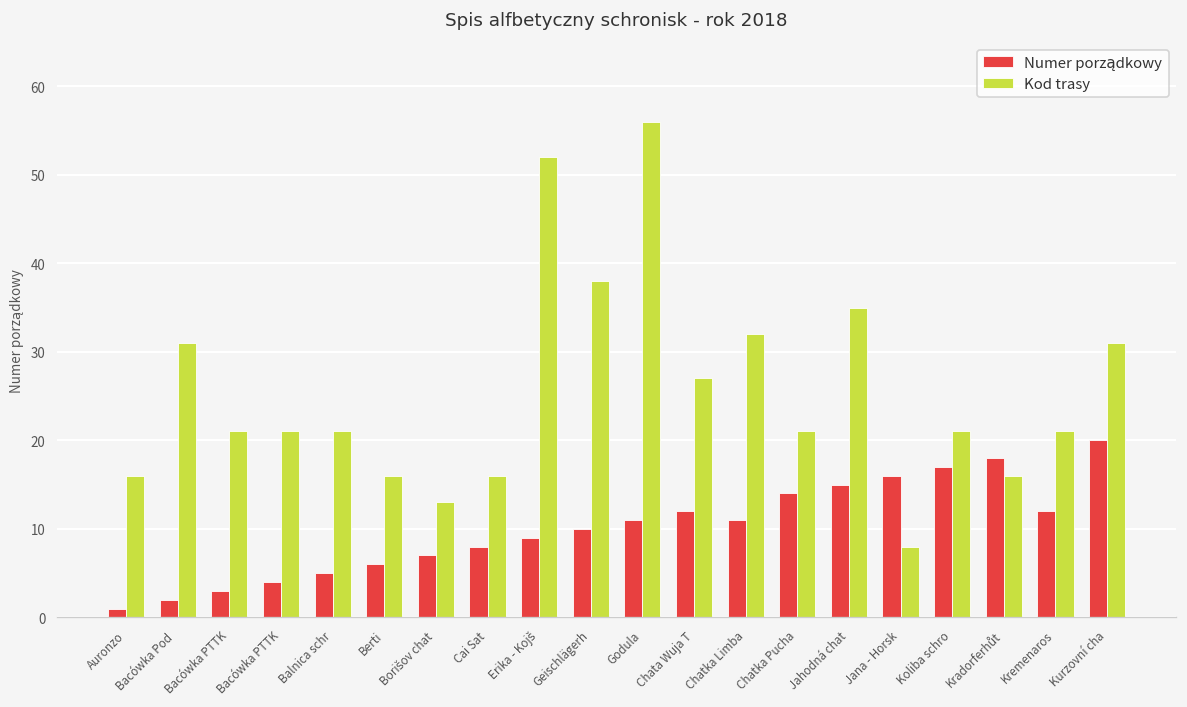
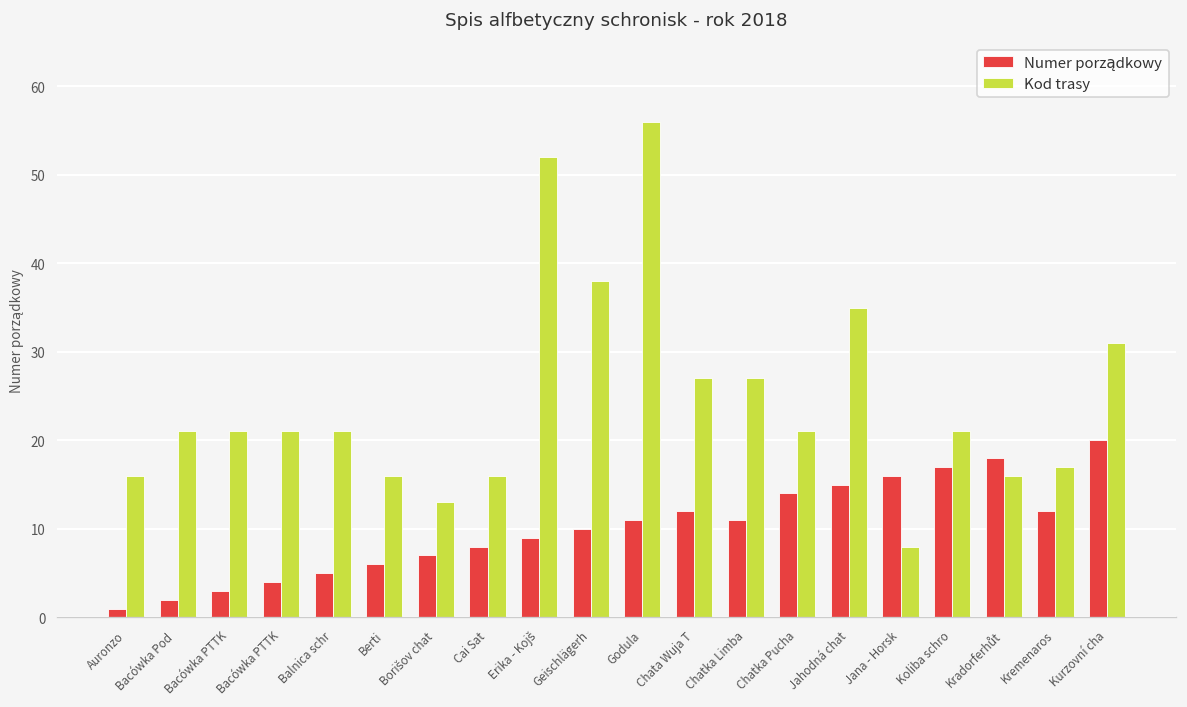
  {
    "Numer porządkowy": {
      "Auronzo": 1,
      "Bacówka Pod": 2,
      "Balnica schr": 5,
      "Berti": 6,
      "Borišov chat": 7,
      "Cai Sat": 8,
      "Erika - Kojš": 9,
      "Geischlägerh": 10,
      "Godula": 11,
      "Chata Wuja T": 12,
      "Chatka Limba": 11,
      "Chatka Pucha": 14,
      "Jahodná chat": 15,
      "Jana - Horsk": 16,
      "Koliba schro": 17,
      "Kradorferhůt": 18,
      "Kremenaros": 12,
      "Kurzovní cha": 20
    },
    "Kod trasy": {
      "Auronzo": 16,
-     "Bacówka Pod": 31,
+     "Bacówka Pod": 21,
      "Balnica schr": 21,
      "Berti": 16,
      "Borišov chat": 13,
      "Cai Sat": 16,
      "Erika - Kojš": 52,
      "Geischlägerh": 38,
      "Godula": 56,
      "Chata Wuja T": 27,
-     "Chatka Limba": 32,
+     "Chatka Limba": 27,
      "Chatka Pucha": 21,
      "Jahodná chat": 35,
      "Jana - Horsk": 8,
      "Koliba schro": 21,
      "Kradorferhůt": 16,
-     "Kremenaros": 21,
+     "Kremenaros": 17,
      "Kurzovní cha": 31
    }
  }
